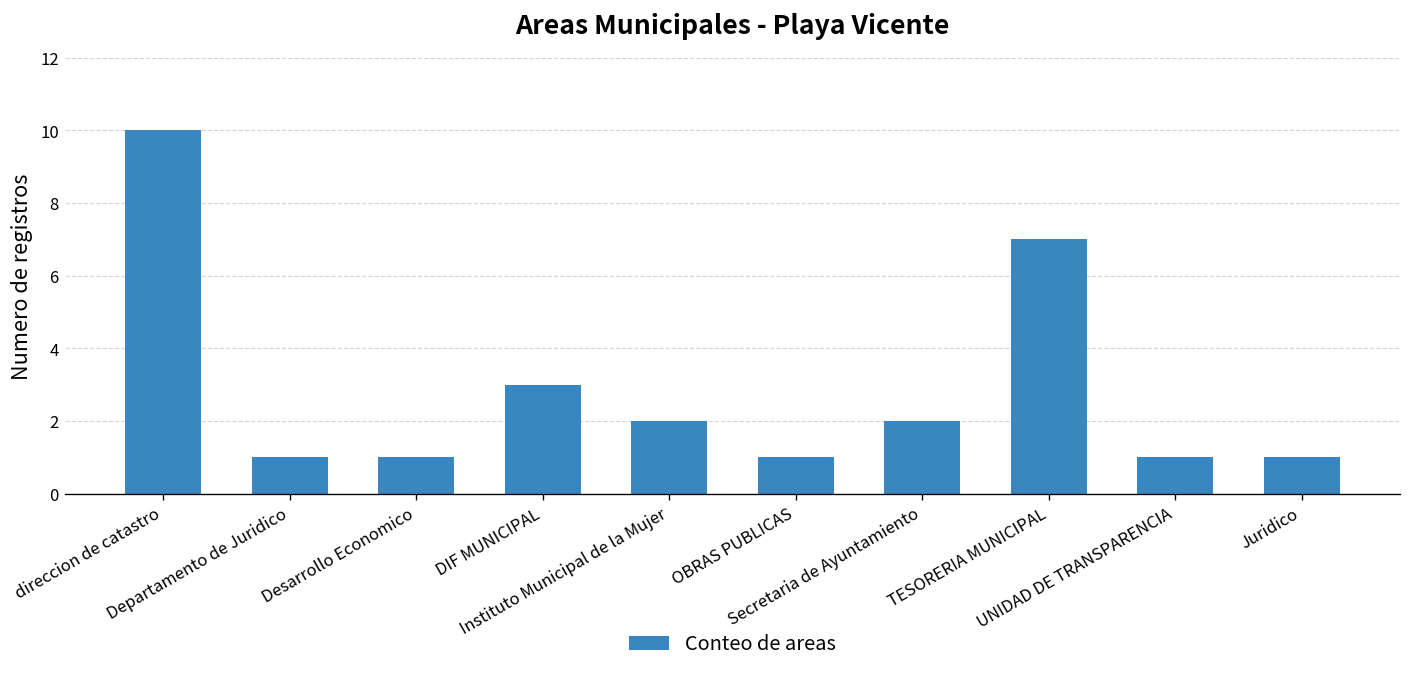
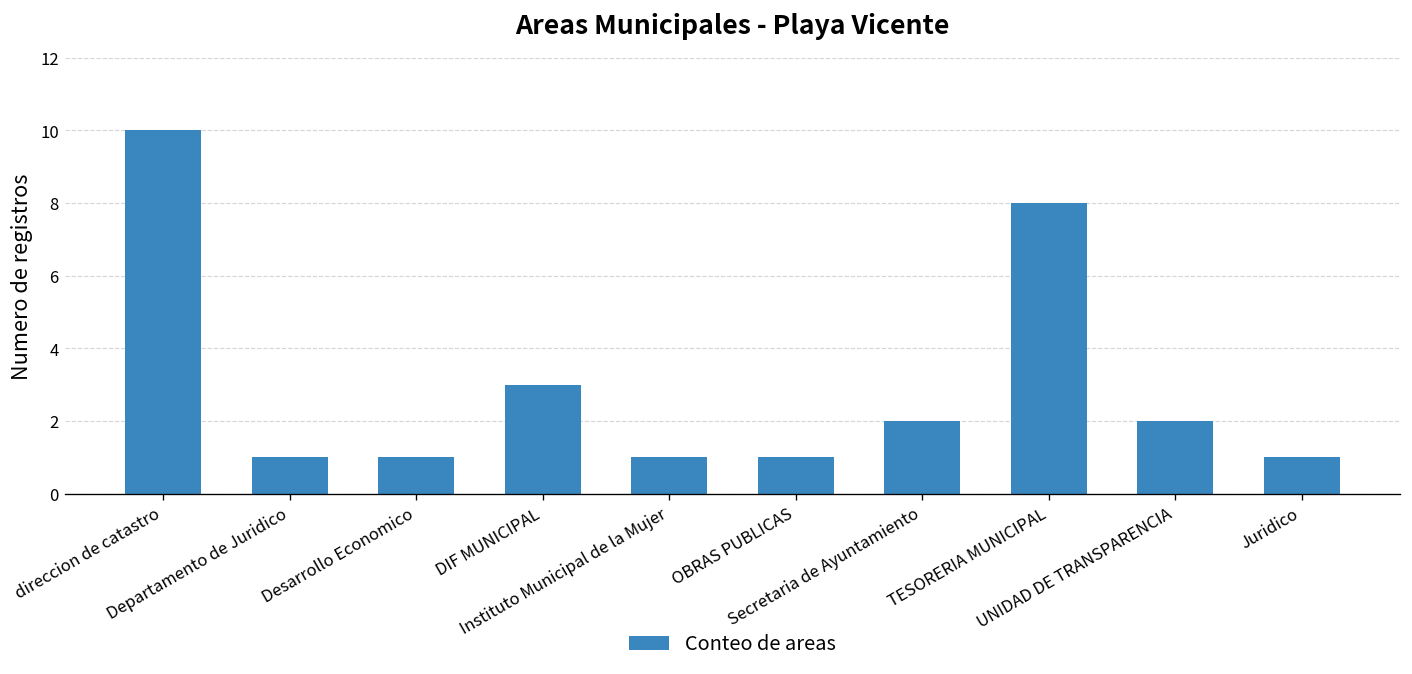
  {
    "direccion de catastro": 10,
    "Departamento de Juridico": 1,
    "Desarrollo Economico": 1,
    "DIF MUNICIPAL": 3,
-   "Instituto Municipal de la Mujer": 2,
+   "Instituto Municipal de la Mujer": 1,
    "OBRAS PUBLICAS": 1,
    "Secretaria de Ayuntamiento": 2,
-   "TESORERIA MUNICIPAL": 7,
-   "UNIDAD DE TRANSPARENCIA": 1,
+   "TESORERIA MUNICIPAL": 8,
+   "UNIDAD DE TRANSPARENCIA": 2,
    "Juridico": 1
  }
